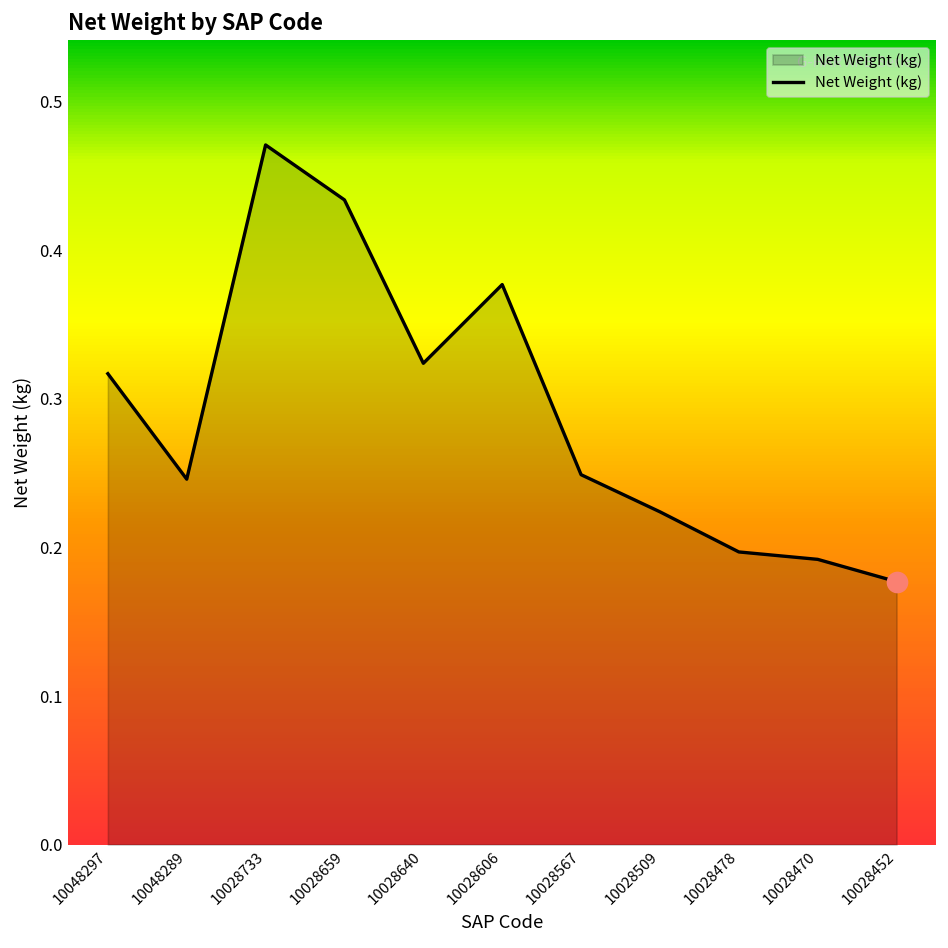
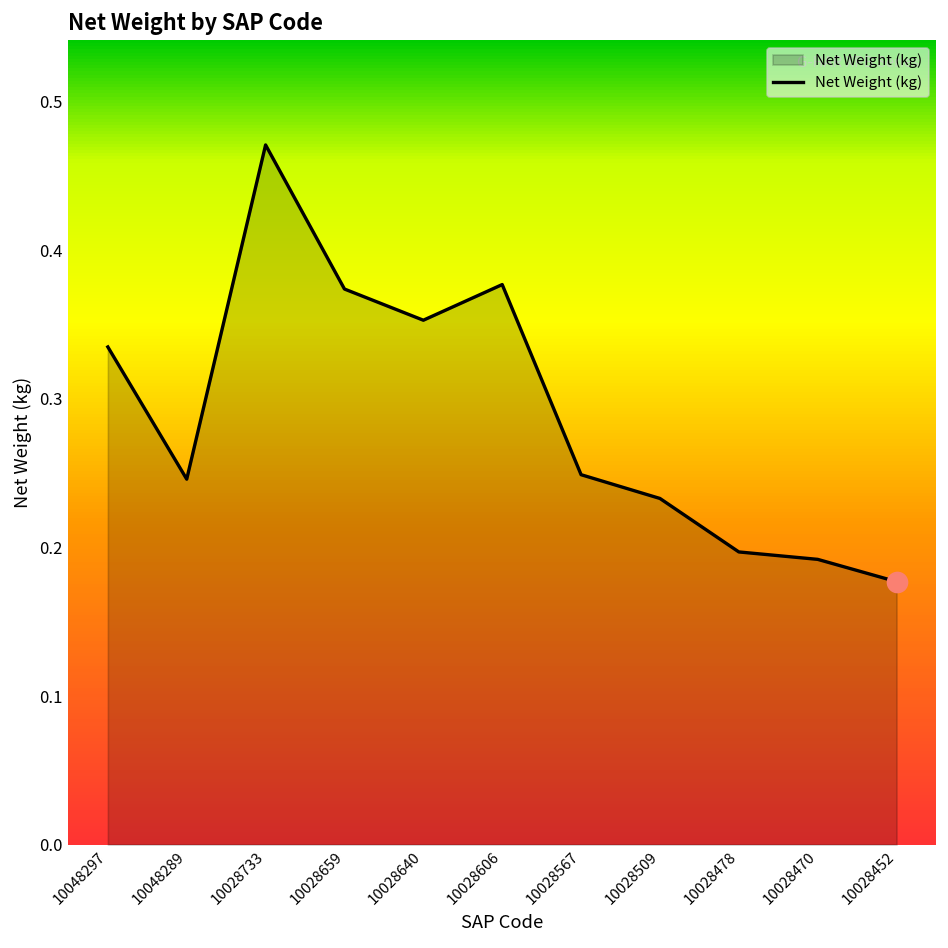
  {
    "Net Weight (kg)": {
-     "10048297": 0.317,
+     "10048297": 0.335,
      "10048289": 0.246,
      "10028733": 0.471,
-     "10028659": 0.434,
-     "10028640": 0.324,
+     "10028659": 0.374,
+     "10028640": 0.353,
      "10028606": 0.377,
      "10028567": 0.249,
-     "10028509": 0.224,
+     "10028509": 0.233,
      "10028478": 0.197,
      "10028470": 0.192
    }
  }
